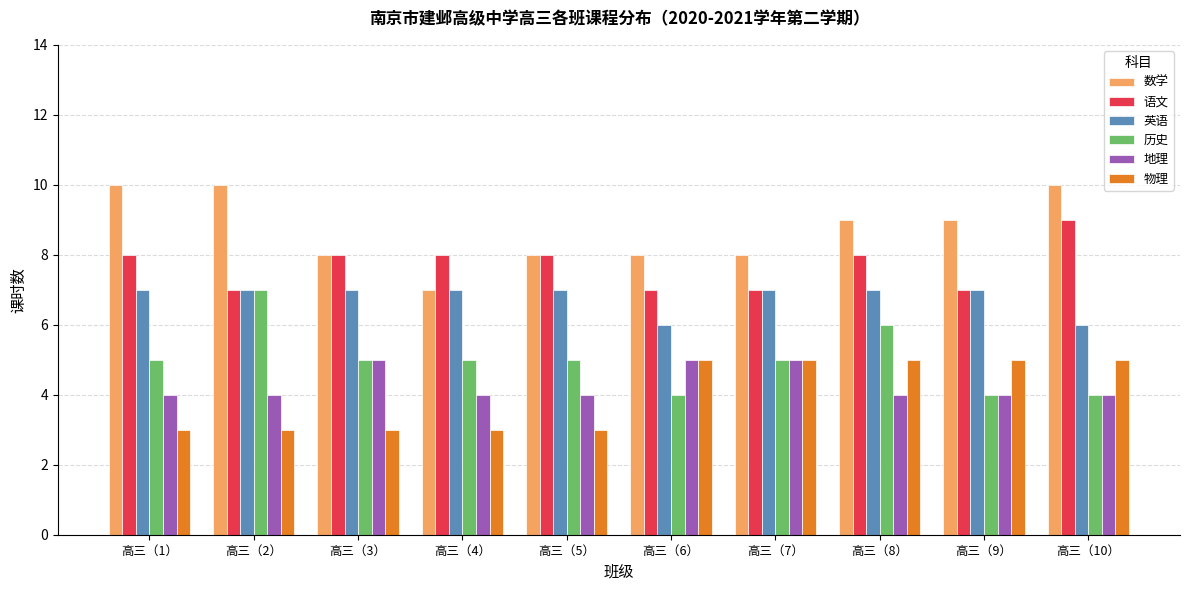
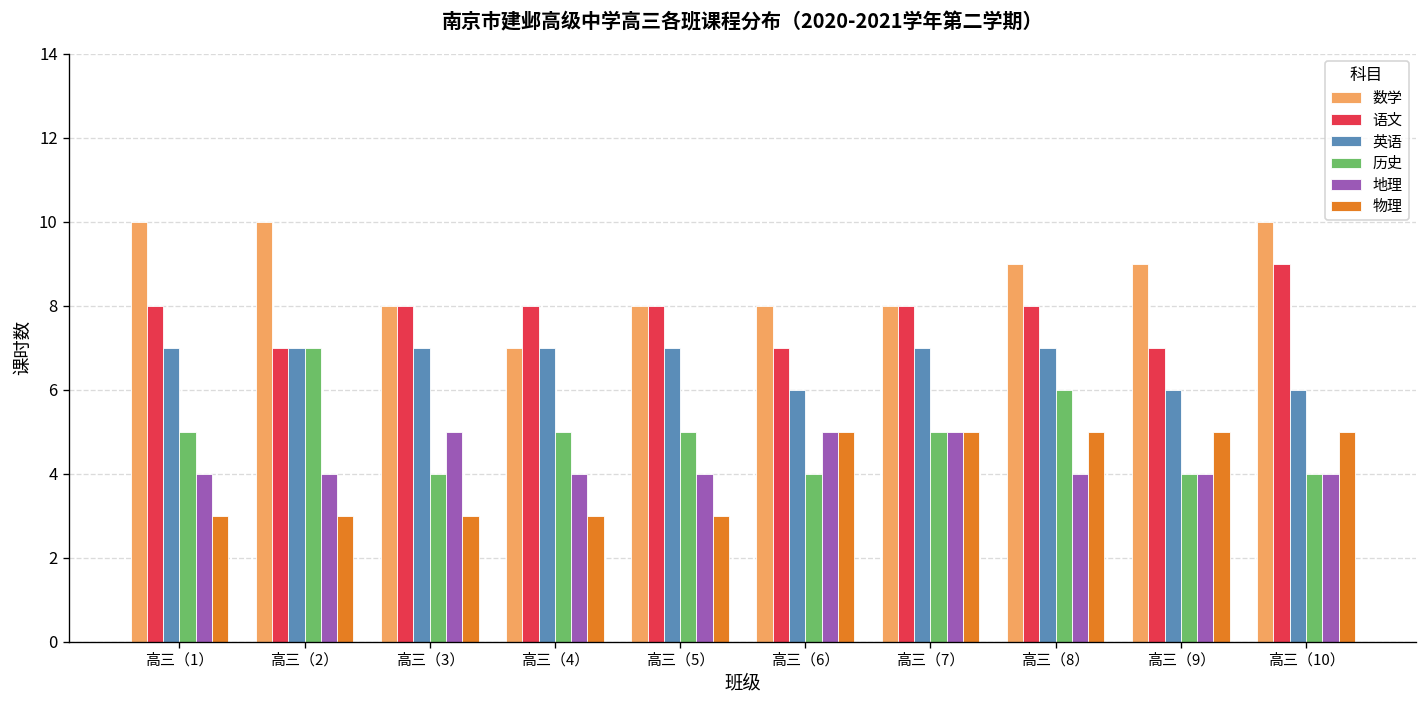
  {
    "数学": {
      "高三（1）": 10,
      "高三（2）": 10,
      "高三（3）": 8,
      "高三（4）": 7,
      "高三（5）": 8,
      "高三（6）": 8,
      "高三（7）": 8,
      "高三（8）": 9,
      "高三（9）": 9,
      "高三（10）": 10
    },
    "语文": {
      "高三（1）": 8,
      "高三（2）": 7,
      "高三（3）": 8,
      "高三（4）": 8,
      "高三（5）": 8,
      "高三（6）": 7,
-     "高三（7）": 7,
+     "高三（7）": 8,
      "高三（8）": 8,
      "高三（9）": 7,
      "高三（10）": 9
    },
    "英语": {
      "高三（1）": 7,
      "高三（2）": 7,
      "高三（3）": 7,
      "高三（4）": 7,
      "高三（5）": 7,
      "高三（6）": 6,
      "高三（7）": 7,
      "高三（8）": 7,
-     "高三（9）": 7,
+     "高三（9）": 6,
      "高三（10）": 6
    },
    "历史": {
      "高三（1）": 5,
      "高三（2）": 7,
-     "高三（3）": 5,
+     "高三（3）": 4,
      "高三（4）": 5,
      "高三（5）": 5,
      "高三（6）": 4,
      "高三（7）": 5,
      "高三（8）": 6,
      "高三（9）": 4,
      "高三（10）": 4
    },
    "地理": {
      "高三（1）": 4,
      "高三（2）": 4,
      "高三（3）": 5,
      "高三（4）": 4,
      "高三（5）": 4,
      "高三（6）": 5,
      "高三（7）": 5,
      "高三（8）": 4,
      "高三（9）": 4,
      "高三（10）": 4
    },
    "物理": {
      "高三（1）": 3,
      "高三（2）": 3,
      "高三（3）": 3,
      "高三（4）": 3,
      "高三（5）": 3,
      "高三（6）": 5,
      "高三（7）": 5,
      "高三（8）": 5,
      "高三（9）": 5,
      "高三（10）": 5
    }
  }
